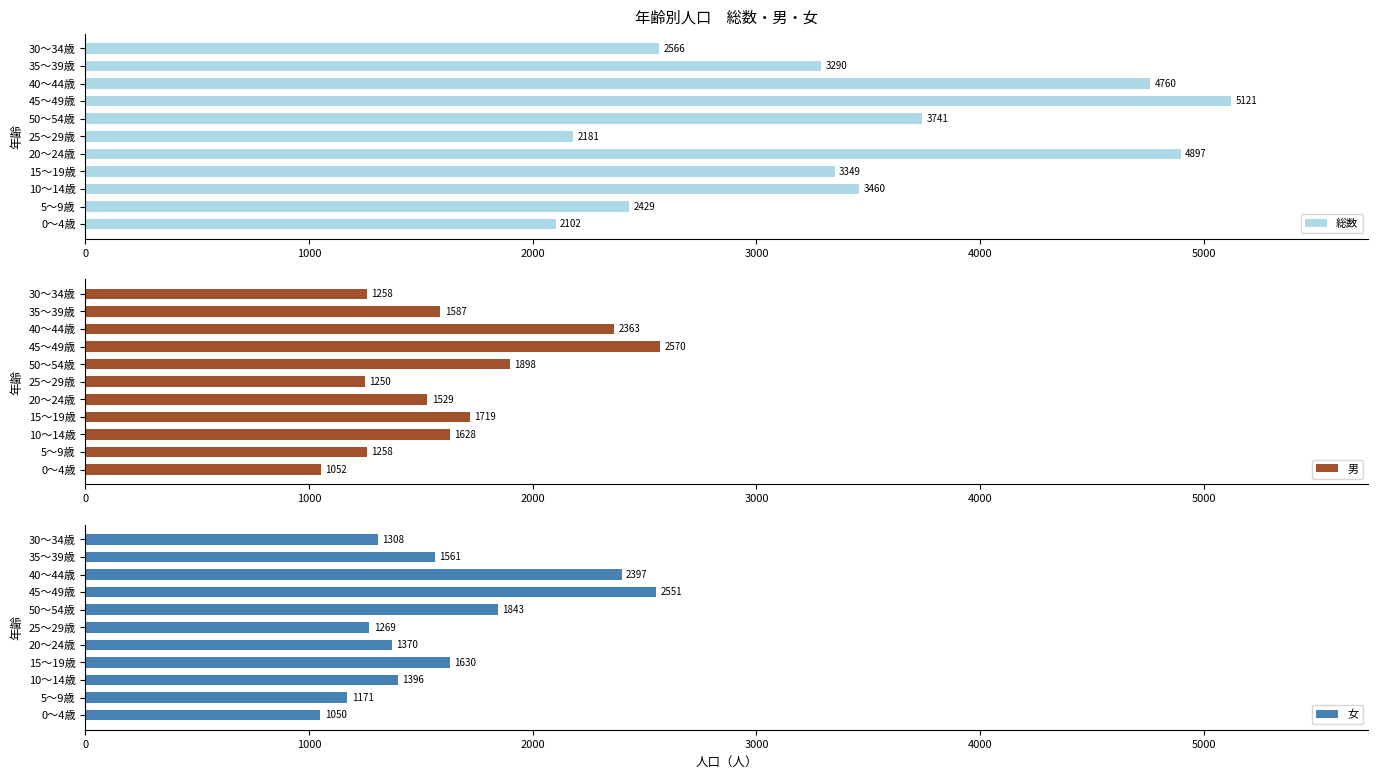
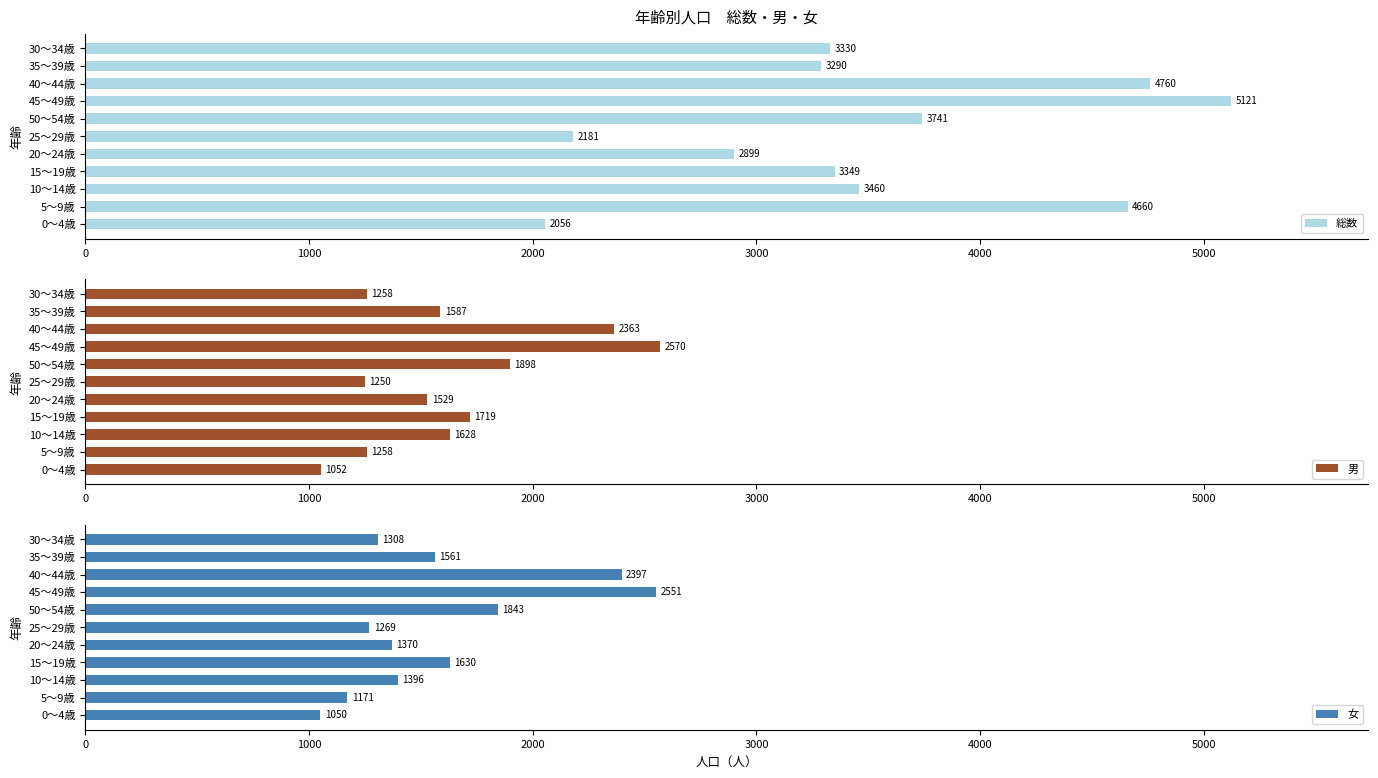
  {
    "年齢別人口 総数・男・女": {
-     "30～34歳": 2566,
+     "30～34歳": 3330,
      "35～39歳": 3290,
      "40～44歳": 4760,
      "45～49歳": 5121,
      "50～54歳": 3741,
      "25～29歳": 2181,
-     "20～24歳": 4897,
+     "20～24歳": 2899,
      "15～19歳": 3349,
      "10～14歳": 3460,
-     "5～9歳": 2429,
-     "0～4歳": 2102
+     "5～9歳": 4660,
+     "0～4歳": 2056
    }
  }
